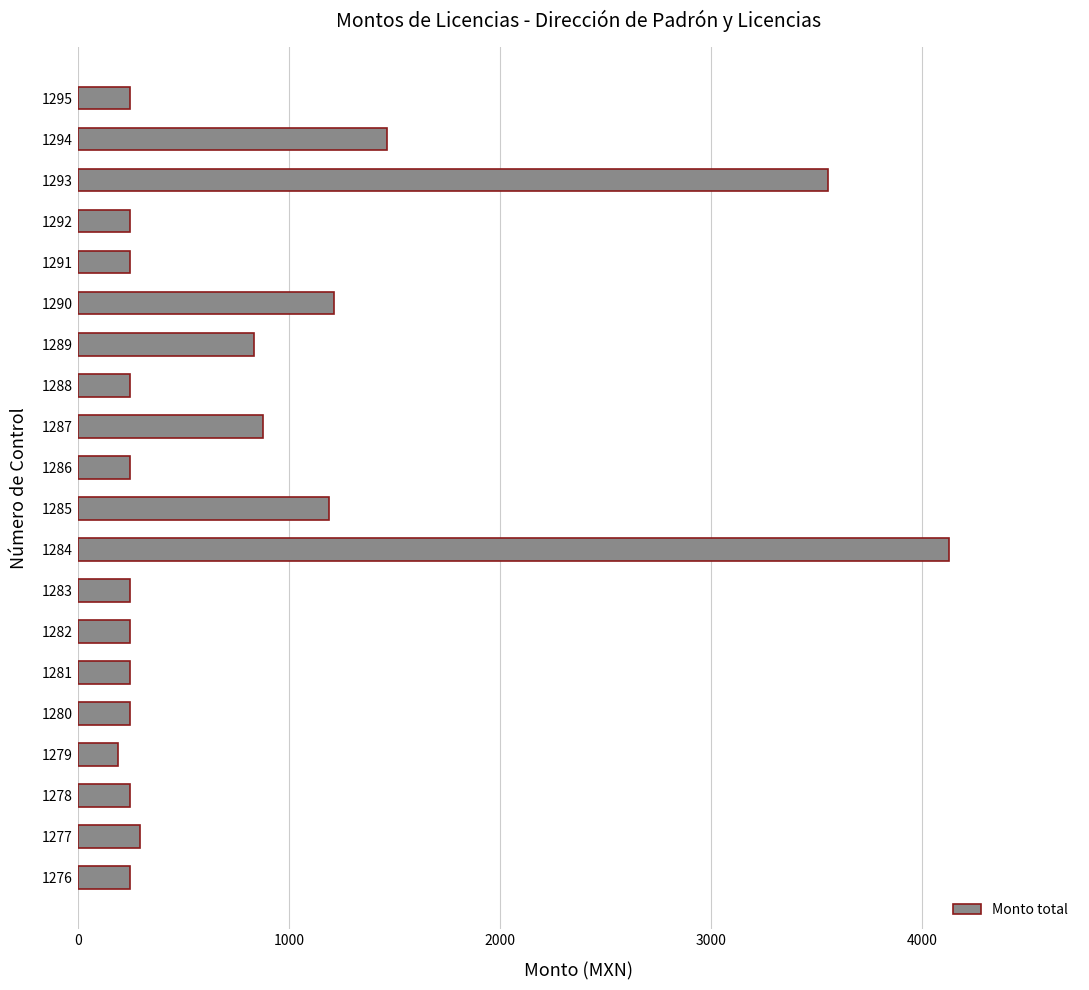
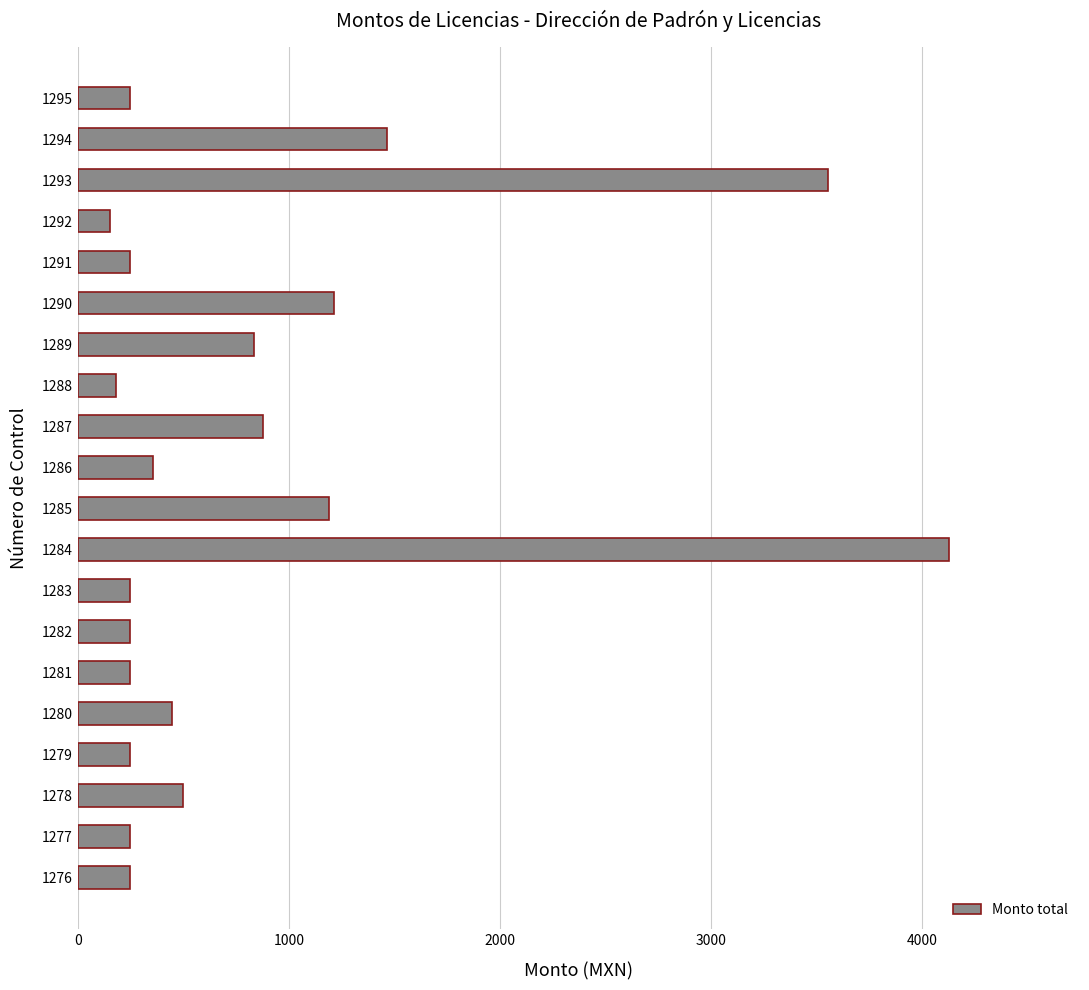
  {
    "1295": 250,
    "1294": 1470,
    "1293": 3560,
-   "1292": 250,
+   "1292": 150,
    "1291": 250,
    "1290": 1210,
    "1289": 830,
-   "1288": 250,
+   "1288": 180,
    "1287": 880,
-   "1286": 250,
+   "1286": 360,
    "1285": 1190,
    "1284": 4130,
    "1283": 250,
    "1282": 250,
    "1281": 250,
-   "1280": 250,
-   "1279": 190,
-   "1278": 250,
-   "1277": 300,
+   "1280": 450,
+   "1279": 250,
+   "1278": 500,
+   "1277": 250,
    "1276": 250
  }
